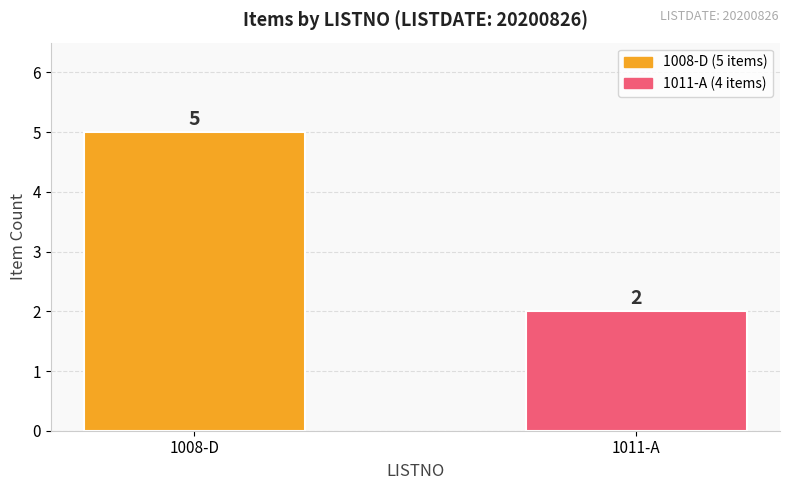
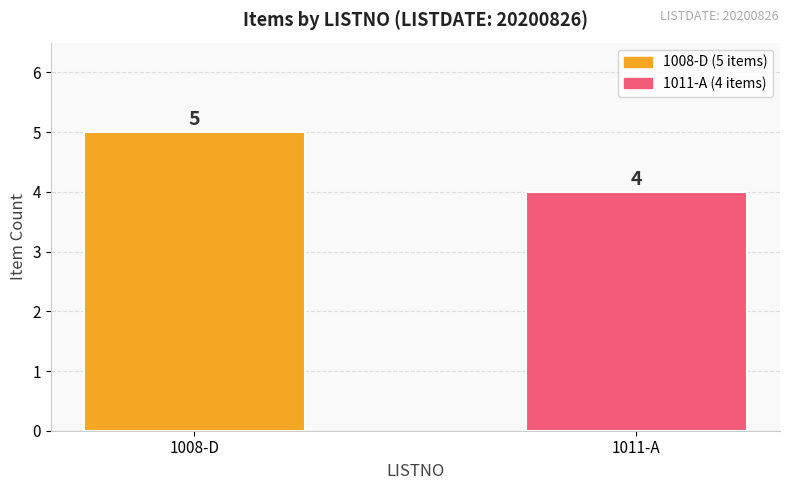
  {
    "1008-D": 5,
-   "1011-A": 2
+   "1011-A": 4
  }
